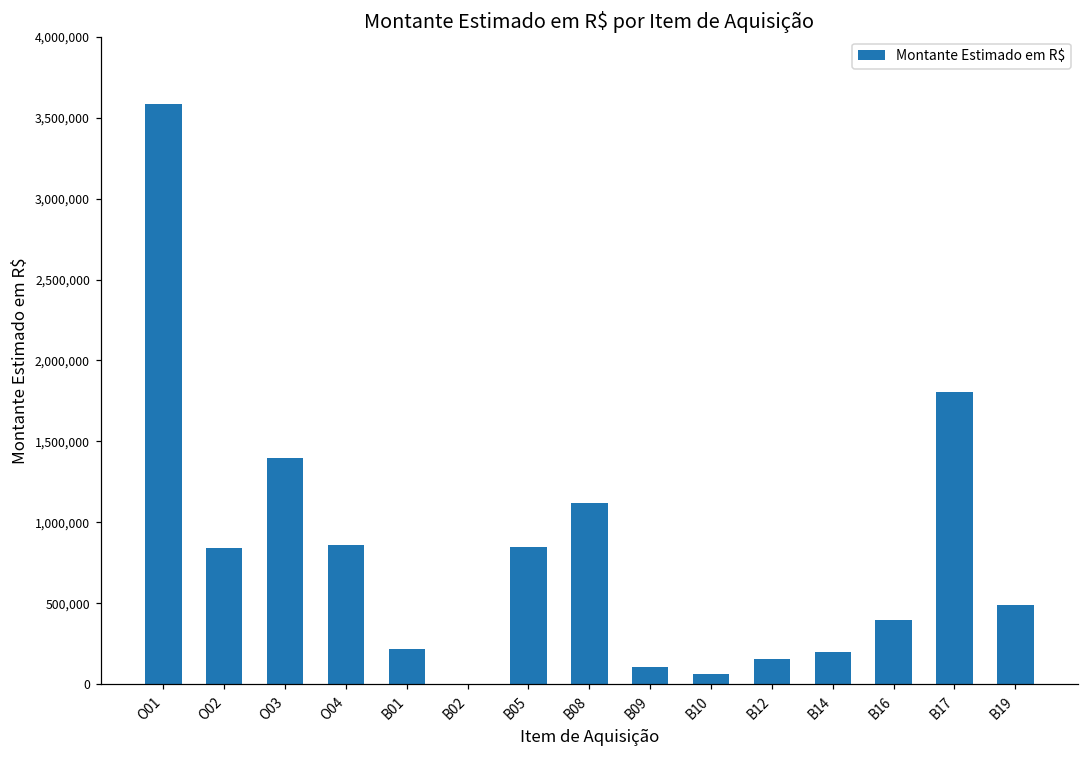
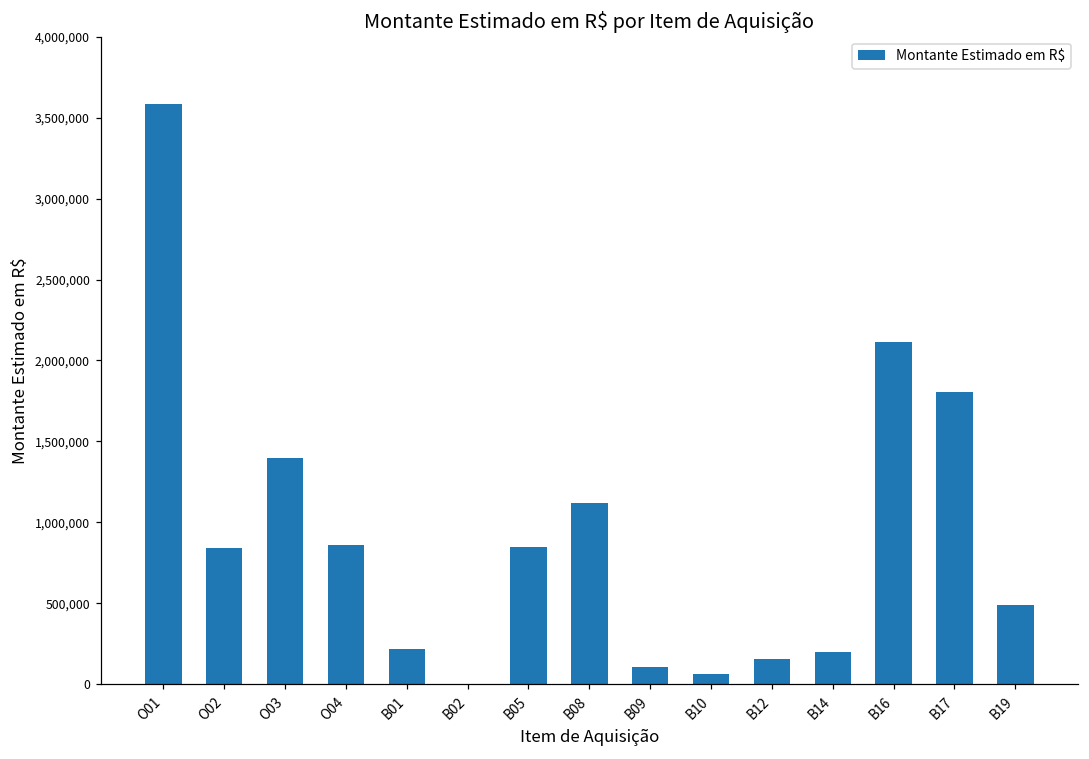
  {
    "O01": "3,580,000",
    "O02": "840,000",
    "O03": "1,400,000",
    "O04": "860,000",
    "B01": "220,000",
    "B05": "850,000",
    "B08": "1,120,000",
    "B09": "110,000",
    "B10": "60,000",
    "B12": "160,000",
    "B14": "200,000",
-   "B16": "400,000",
+   "B16": "2,110,000",
    "B17": "1,800,000",
    "B19": "490,000"
  }
